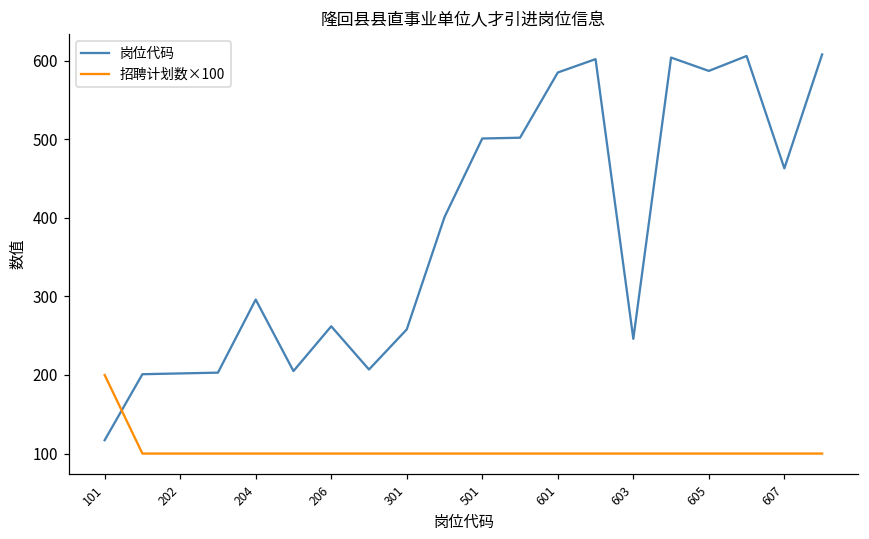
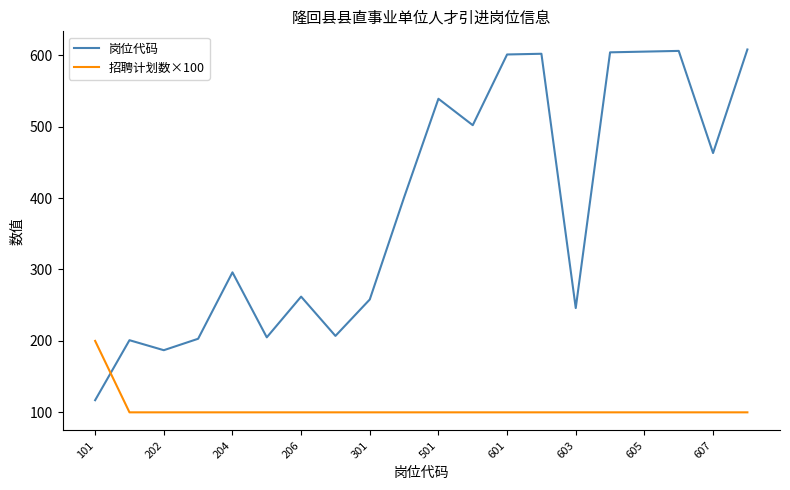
  {
    "岗位代码": {
      "101": 120,
-     "202": 200,
+     "202": 190,
      "204": 300,
      "206": 260,
      "301": 260,
-     "501": 500,
-     "601": 590,
+     "501": 540,
+     "601": 600,
      "603": 250,
-     "605": 590,
+     "605": 610,
      "607": 460
    },
    "招聘计划数×100": {
      "101": 200,
      "202": 100,
      "204": 100,
      "206": 100,
      "301": 100,
      "501": 100,
      "601": 100,
      "603": 100,
      "605": 100,
      "607": 100
    }
  }
